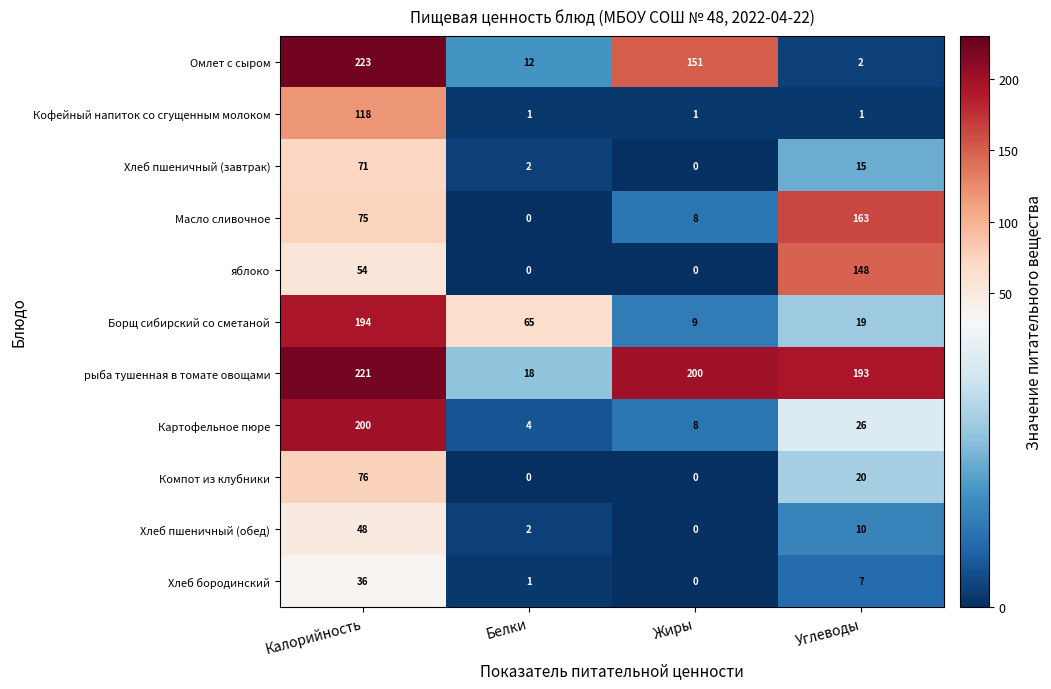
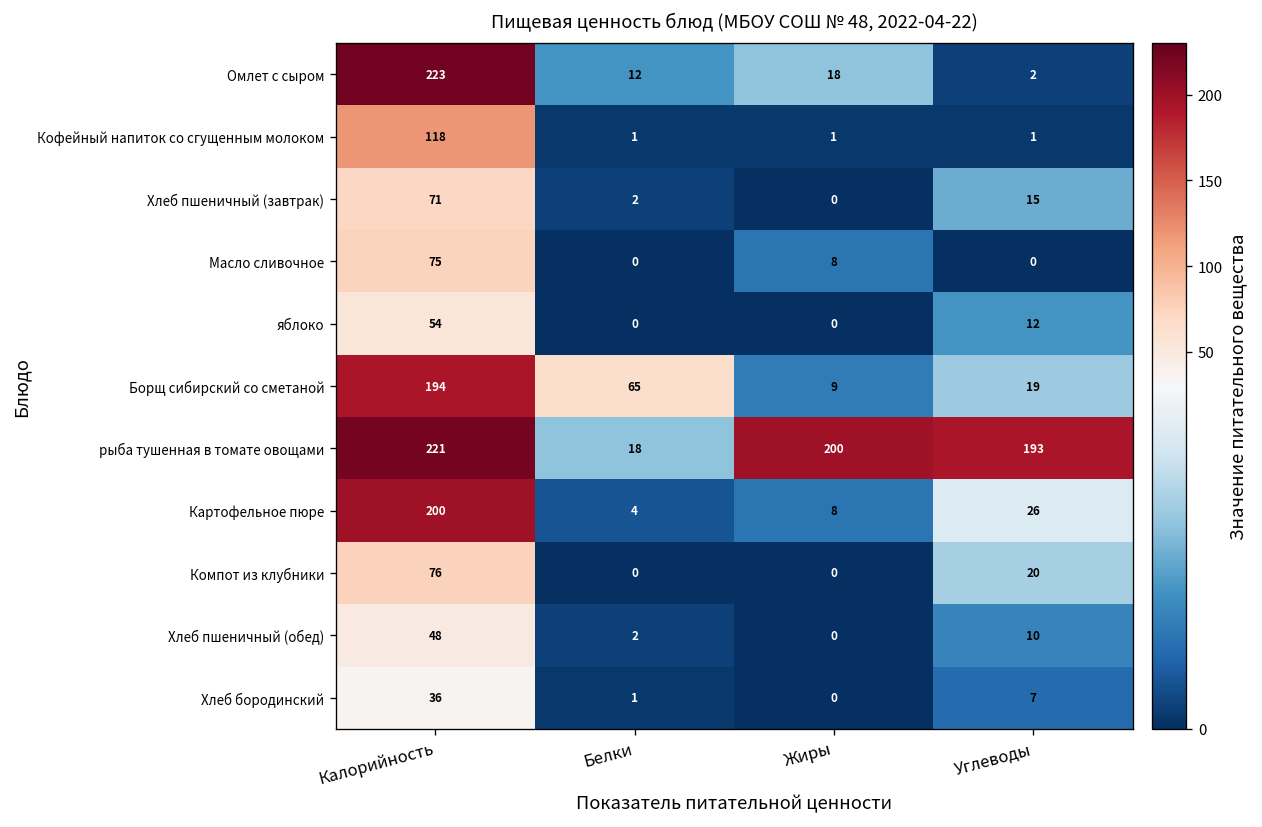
  {
    "Омлет с сыром": {
      "Калорийность": 223,
      "Белки": 12,
-     "Жиры": 151,
+     "Жиры": 18,
      "Углеводы": 2
    },
    "Кофейный напиток со сгущенным молоком": {
      "Калорийность": 118,
      "Белки": 1,
      "Жиры": 1,
      "Углеводы": 1
    },
    "Хлеб пшеничный (завтрак)": {
      "Калорийность": 71,
      "Белки": 2,
      "Жиры": 0,
      "Углеводы": 15
    },
    "Масло сливочное": {
      "Калорийность": 75,
      "Белки": 0,
      "Жиры": 8,
-     "Углеводы": 163
+     "Углеводы": 0
    },
    "яблоко": {
      "Калорийность": 54,
      "Белки": 0,
      "Жиры": 0,
-     "Углеводы": 148
+     "Углеводы": 12
    },
    "Борщ сибирский со сметаной": {
      "Калорийность": 194,
      "Белки": 65,
      "Жиры": 9,
      "Углеводы": 19
    },
    "рыба тушенная в томате овощами": {
      "Калорийность": 221,
      "Белки": 18,
      "Жиры": 200,
      "Углеводы": 193
    },
    "Картофельное пюре": {
      "Калорийность": 200,
      "Белки": 4,
      "Жиры": 8,
      "Углеводы": 26
    },
    "Компот из клубники": {
      "Калорийность": 76,
      "Белки": 0,
      "Жиры": 0,
      "Углеводы": 20
    },
    "Хлеб пшеничный (обед)": {
      "Калорийность": 48,
      "Белки": 2,
      "Жиры": 0,
      "Углеводы": 10
    },
    "Хлеб бородинский": {
      "Калорийность": 36,
      "Белки": 1,
      "Жиры": 0,
      "Углеводы": 7
    }
  }
